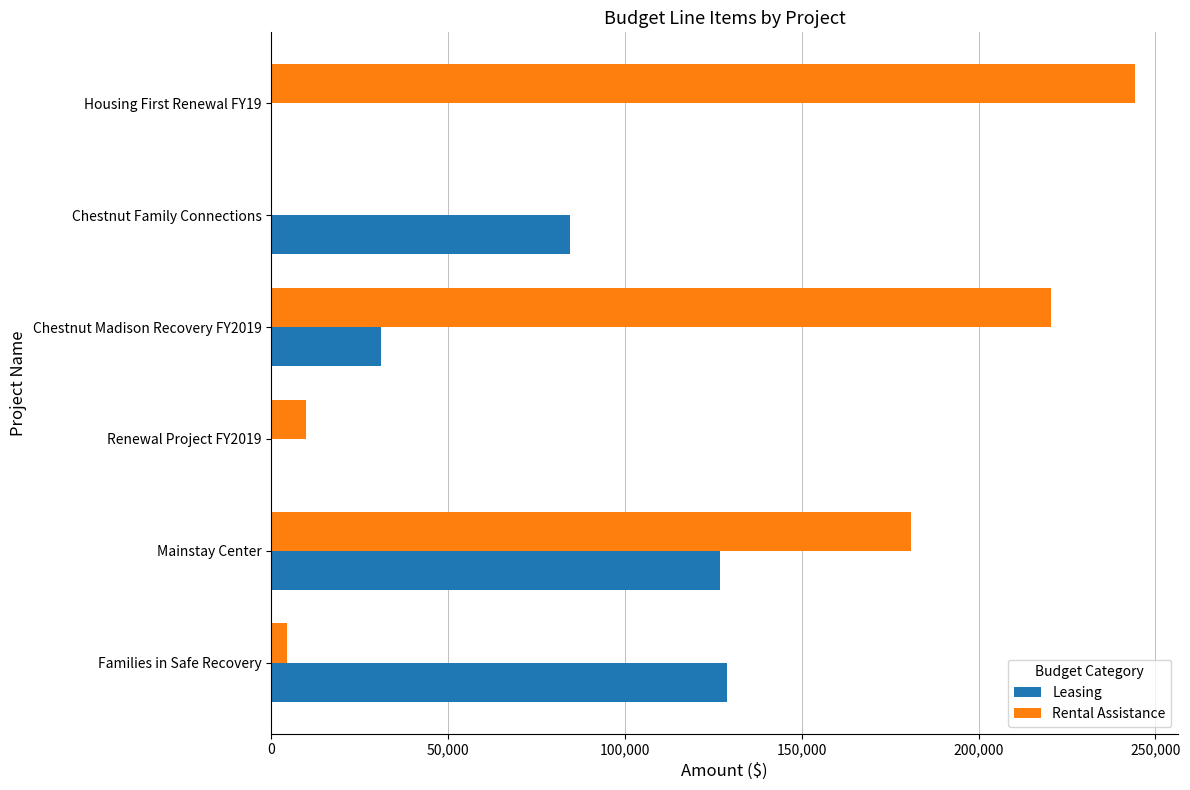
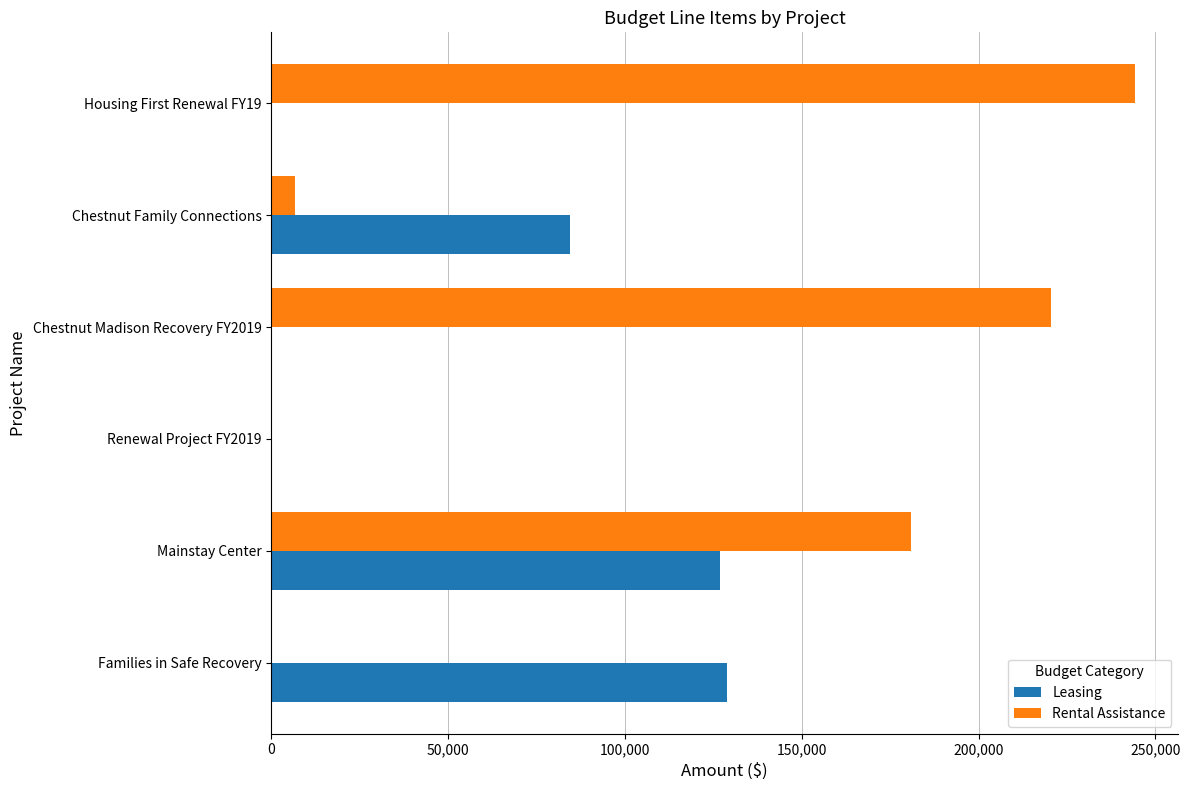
  {
    "Leasing": {
      "Housing First Renewal FY19": "0",
      "Chestnut Family Connections": "84,000",
-     "Chestnut Madison Recovery FY2019": "31,000",
+     "Chestnut Madison Recovery FY2019": "0",
      "Renewal Project FY2019": "0",
      "Mainstay Center": "127,000",
      "Families in Safe Recovery": "129,000"
    },
    "Rental Assistance": {
      "Housing First Renewal FY19": "244,000",
-     "Chestnut Family Connections": "0",
+     "Chestnut Family Connections": "7,000",
      "Chestnut Madison Recovery FY2019": "220,000",
-     "Renewal Project FY2019": "10,000",
+     "Renewal Project FY2019": "0",
      "Mainstay Center": "181,000",
-     "Families in Safe Recovery": "5,000"
+     "Families in Safe Recovery": "0"
    }
  }
